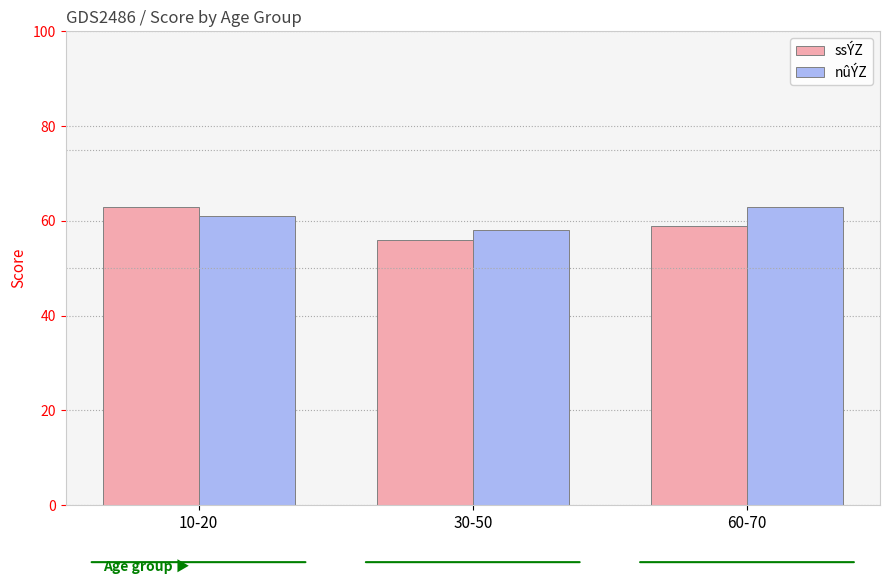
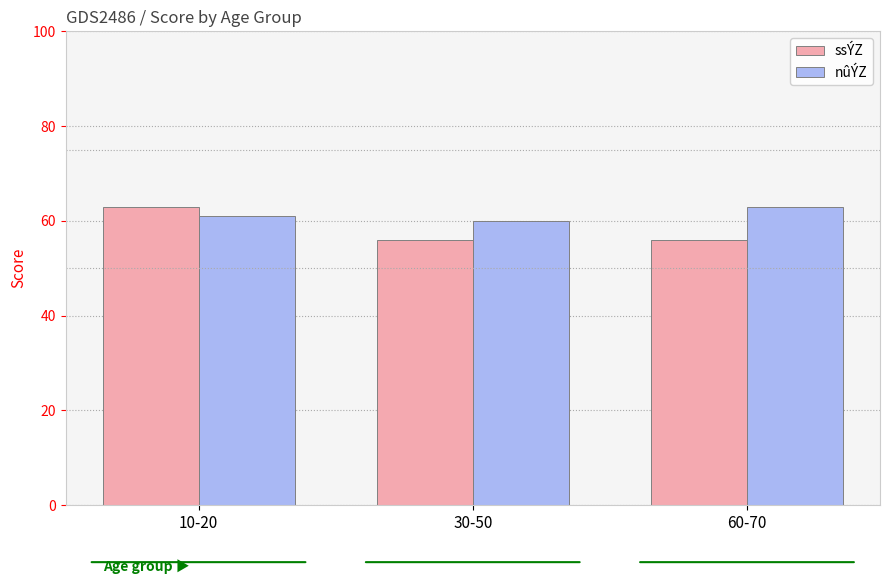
  {
    "ssÝZ": {
      "10-20": 63,
      "30-50": 56,
-     "60-70": 59
+     "60-70": 56
    },
    "nûÝZ": {
      "10-20": 61,
-     "30-50": 58,
+     "30-50": 60,
      "60-70": 63
    }
  }
